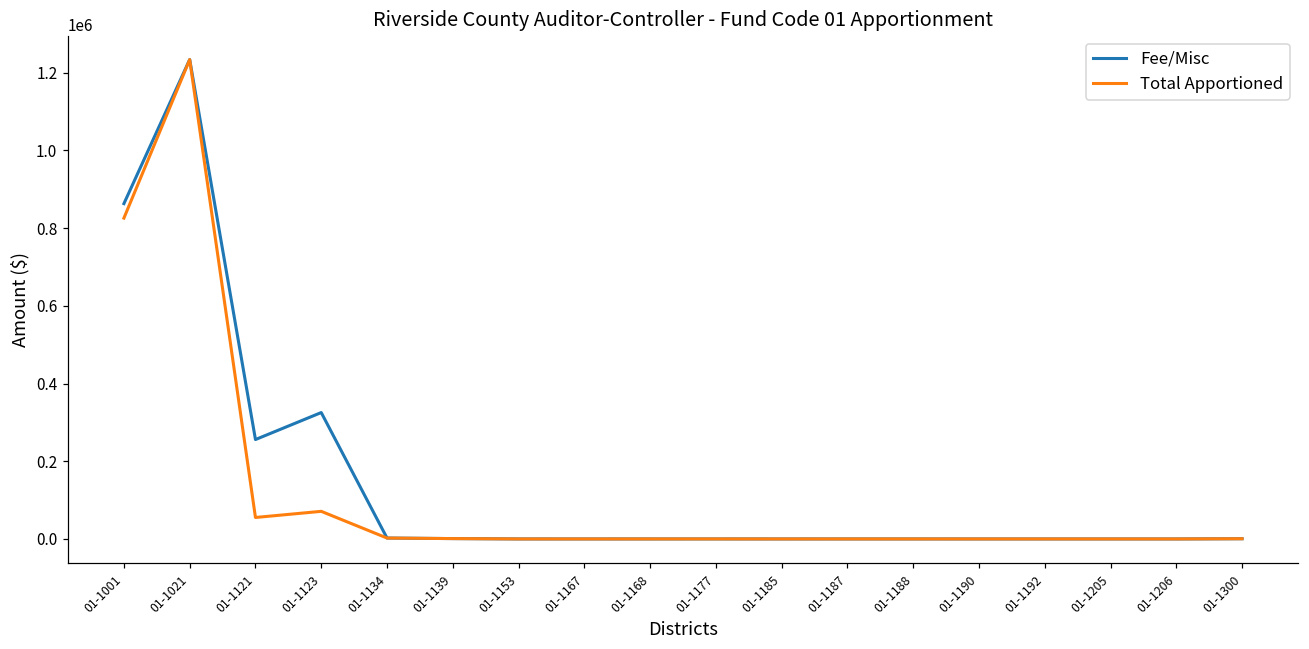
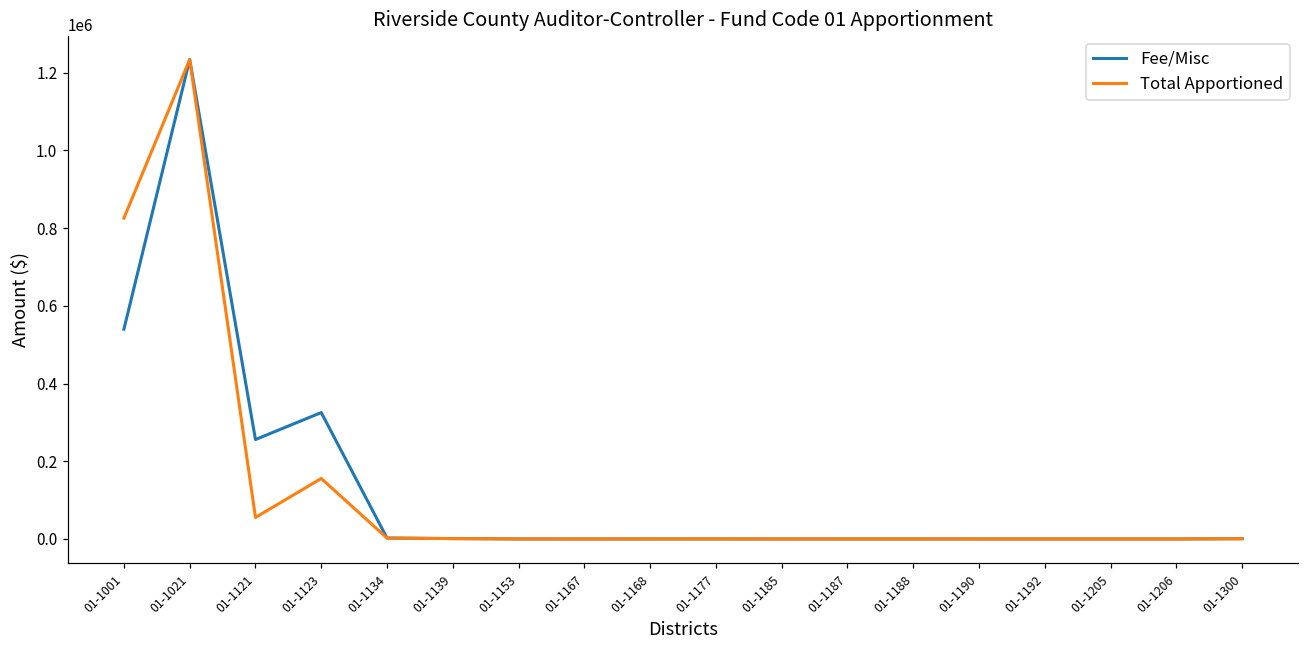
  {
    "Fee/Misc": {
-     "01-1001": 860000,
+     "01-1001": 540000,
      "01-1121": 260000,
      "01-1123": 330000
    },
    "Total Apportioned": {
      "01-1001": 830000,
      "01-1121": 60000,
-     "01-1123": 70000
+     "01-1123": 160000
    }
  }
